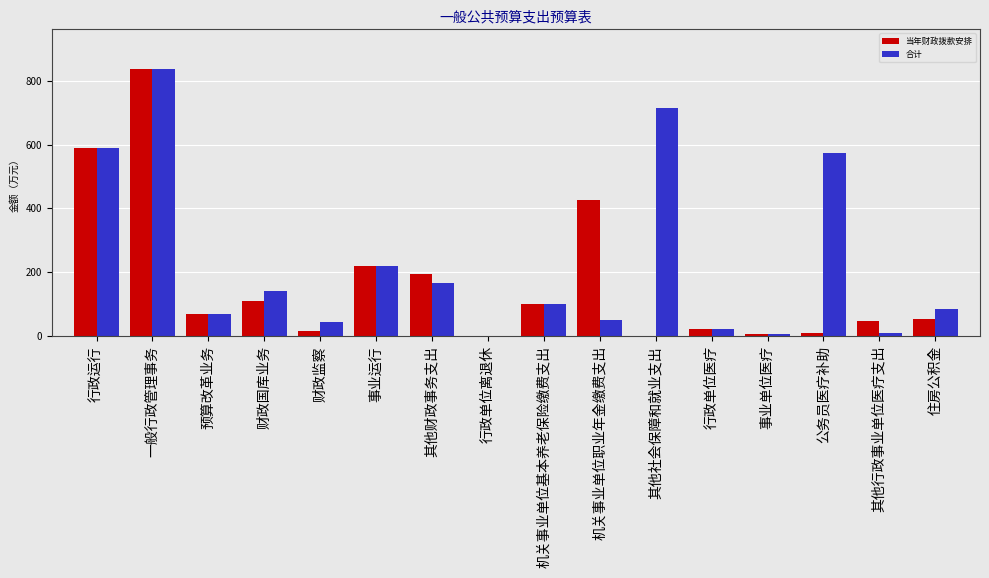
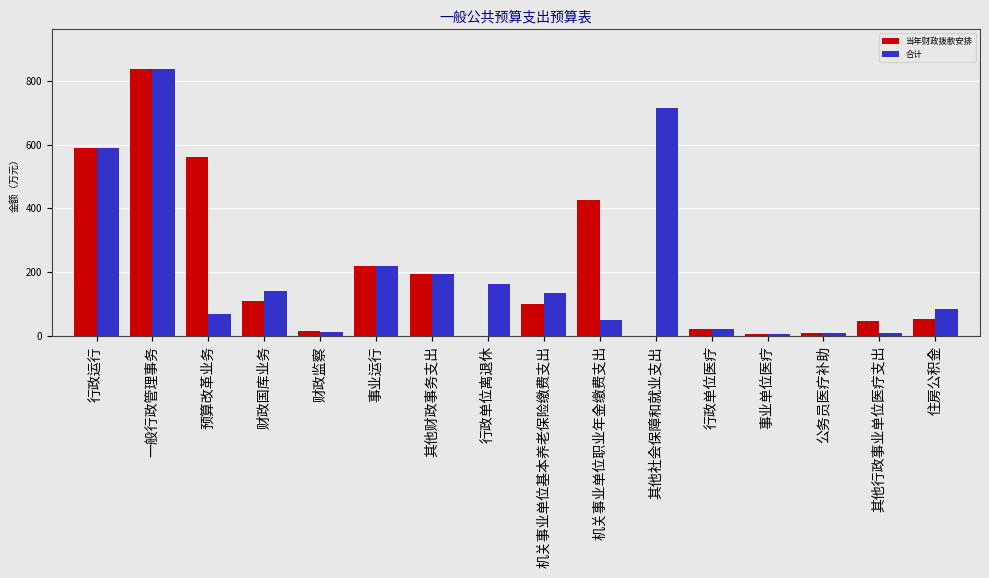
  {
    "当年财政拨款安排": {
      "行政运行": 590,
      "一般行政管理事务": 840,
-     "预算改革业务": 70,
+     "预算改革业务": 560,
      "财政国库业务": 110,
      "财政监察": 20,
      "事业运行": 220,
      "其他财政事务支出": 190,
      "机关事业单位基本养老保险缴费支出": 100,
      "机关事业单位职业年金缴费支出": 430,
      "行政单位医疗": 20,
      "事业单位医疗": 10,
      "公务员医疗补助": 10,
      "其他行政事业单位医疗支出": 50,
      "住房公积金": 50
    },
    "合计": {
      "行政运行": 590,
      "一般行政管理事务": 840,
      "预算改革业务": 70,
      "财政国库业务": 140,
-     "财政监察": 50,
+     "财政监察": 10,
      "事业运行": 220,
-     "其他财政事务支出": 170,
-     "行政单位离退休": 0,
-     "机关事业单位基本养老保险缴费支出": 100,
+     "其他财政事务支出": 190,
+     "行政单位离退休": 160,
+     "机关事业单位基本养老保险缴费支出": 130,
      "机关事业单位职业年金缴费支出": 50,
      "其他社会保障和就业支出": 710,
      "行政单位医疗": 20,
      "事业单位医疗": 10,
-     "公务员医疗补助": 570,
+     "公务员医疗补助": 10,
      "其他行政事业单位医疗支出": 10,
      "住房公积金": 90
    }
  }
